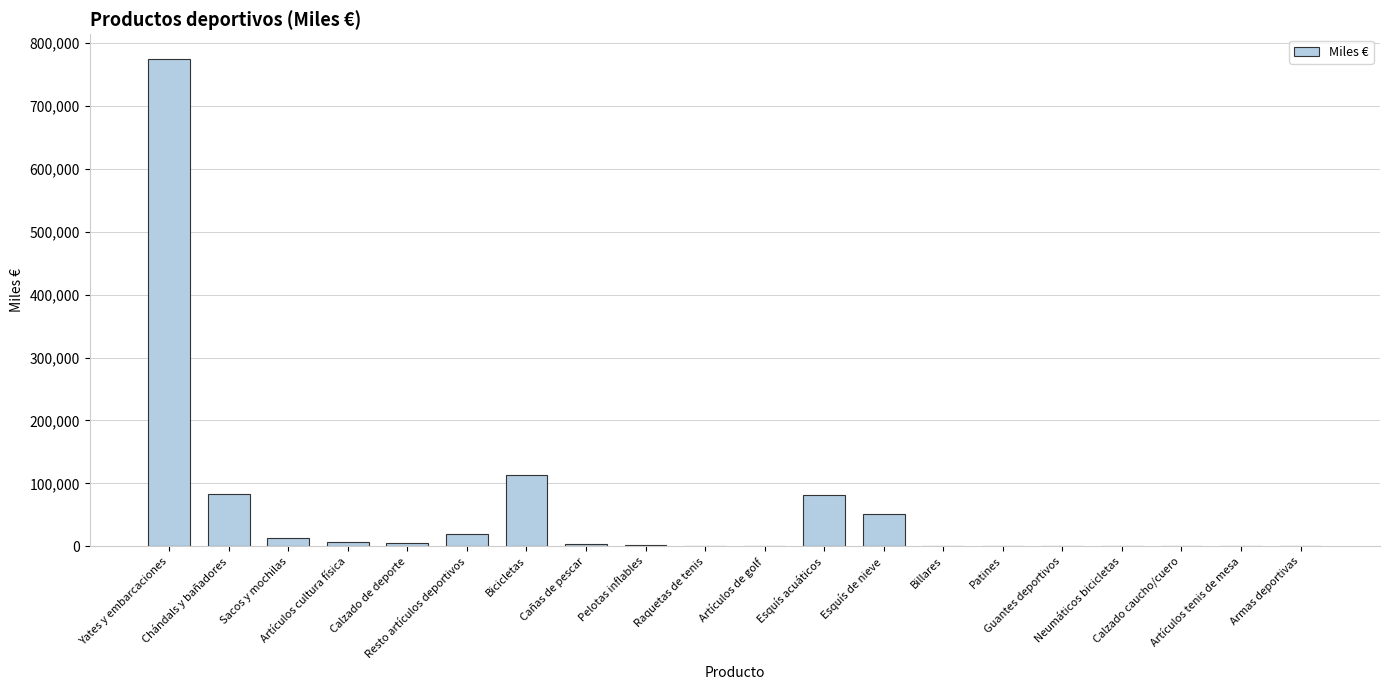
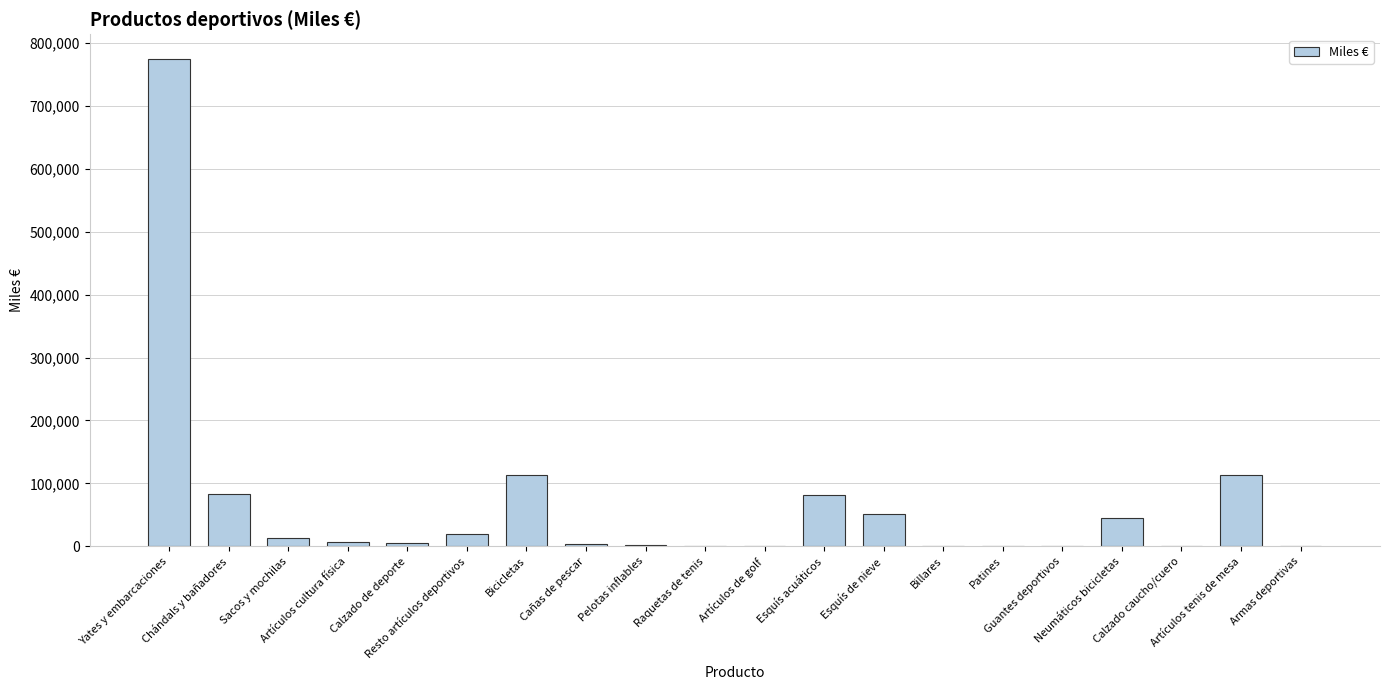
  {
    "Yates y embarcaciones": "770,000",
    "Chándals y bañadores": "80,000",
    "Sacos y mochilas": "10,000",
    "Artículos cultura física": "10,000",
    "Calzado de deporte": "10,000",
    "Resto artículos deportivos": "20,000",
    "Bicicletas": "110,000",
    "Esquís acuáticos": "80,000",
    "Esquís de nieve": "50,000",
-   "Neumáticos bicicletas": "0",
-   "Artículos tenis de mesa": "0"
+   "Neumáticos bicicletas": "40,000",
+   "Artículos tenis de mesa": "110,000"
  }
